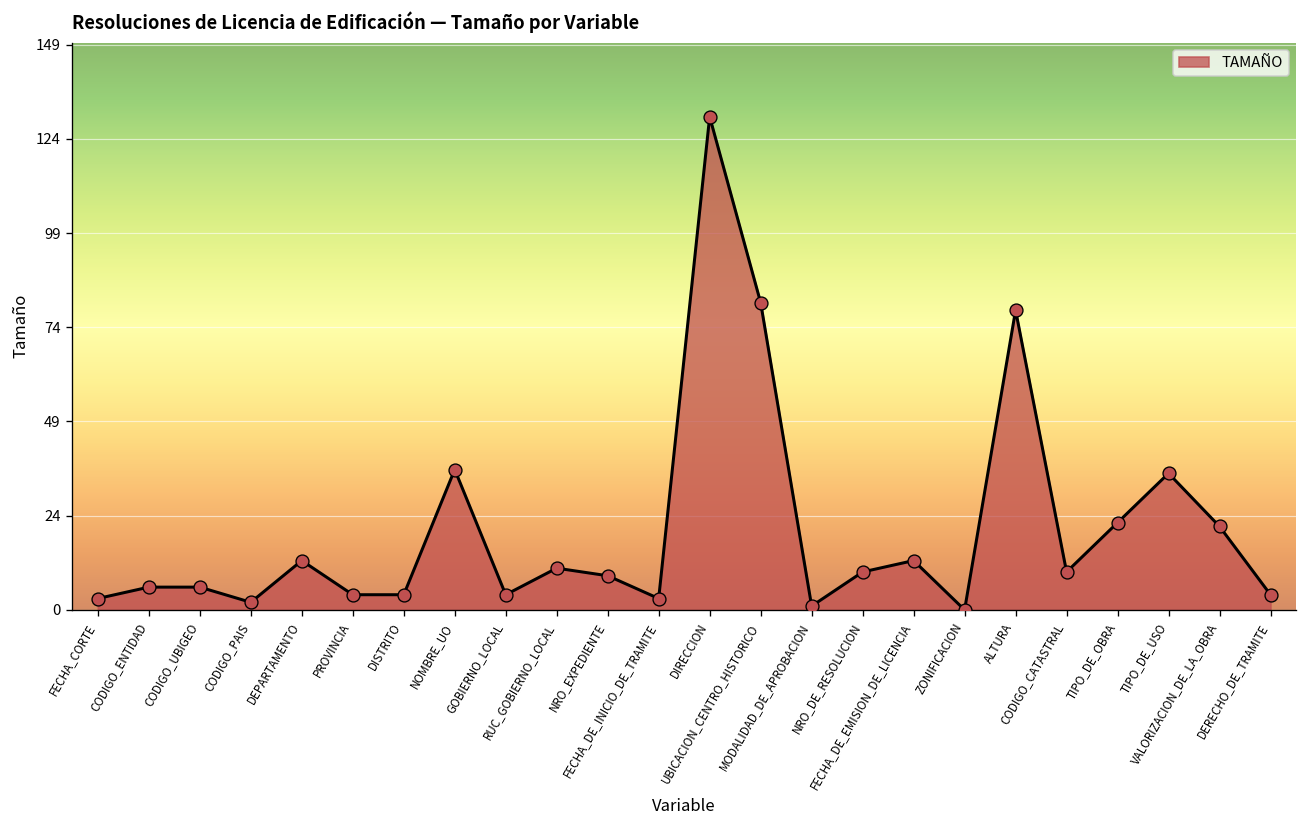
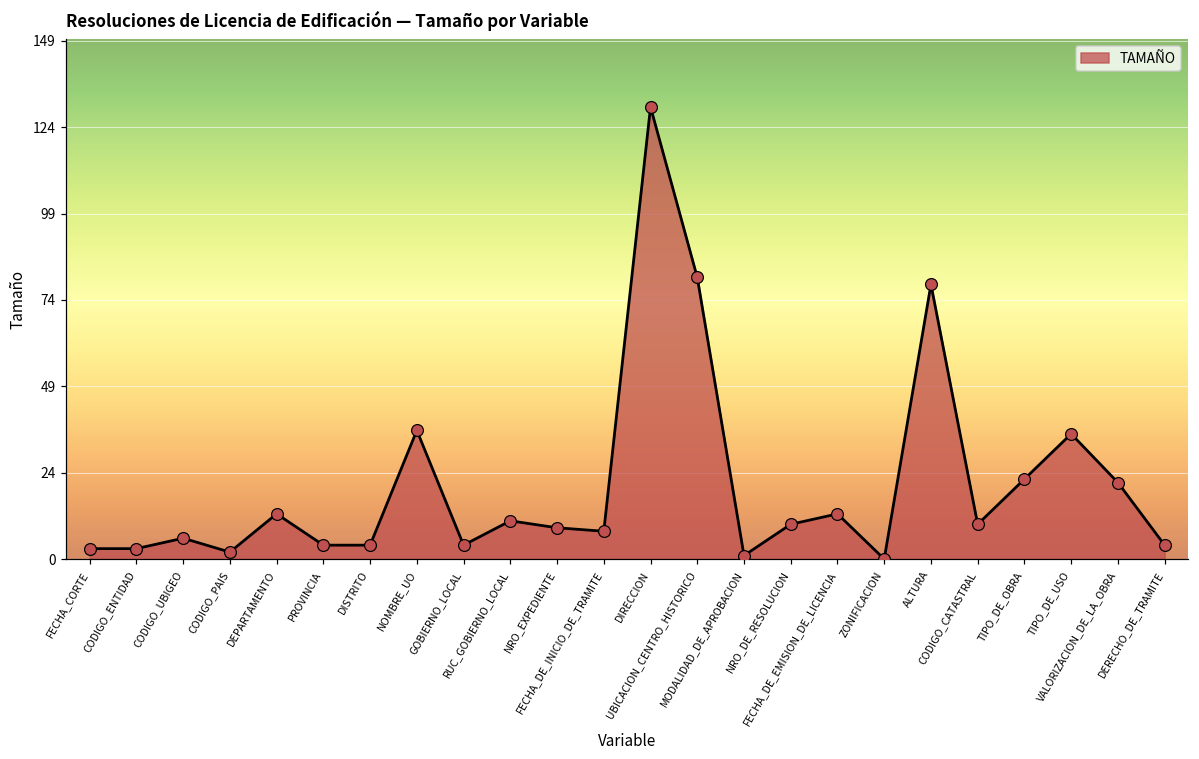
  {
    "FECHA_CORTE": 3,
-   "CODIGO_ENTIDAD": 6,
+   "CODIGO_ENTIDAD": 3,
    "CODIGO_UBIGEO": 6,
    "CODIGO_PAIS": 2,
    "DEPARTAMENTO": 13,
    "PROVINCIA": 4,
    "DISTRITO": 4,
    "NOMBRE_UO": 37,
    "GOBIERNO_LOCAL": 4,
    "RUC_GOBIERNO_LOCAL": 11,
    "NRO_EXPEDIENTE": 9,
-   "FECHA_DE_INICIO_DE_TRAMITE": 3,
+   "FECHA_DE_INICIO_DE_TRAMITE": 8,
    "DIRECCION": 130,
    "UBICACION_CENTRO_HISTORICO": 81,
    "MODALIDAD_DE_APROBACION": 1,
    "NRO_DE_RESOLUCION": 10,
    "FECHA_DE_EMISION_DE_LICENCIA": 13,
    "ZONIFICACION": 0,
    "ALTURA": 79,
    "CODIGO_CATASTRAL": 10,
    "TIPO_DE_OBRA": 23,
    "TIPO_DE_USO": 36,
    "VALORIZACION_DE_LA_OBRA": 22,
    "DERECHO_DE_TRAMITE": 4
  }
